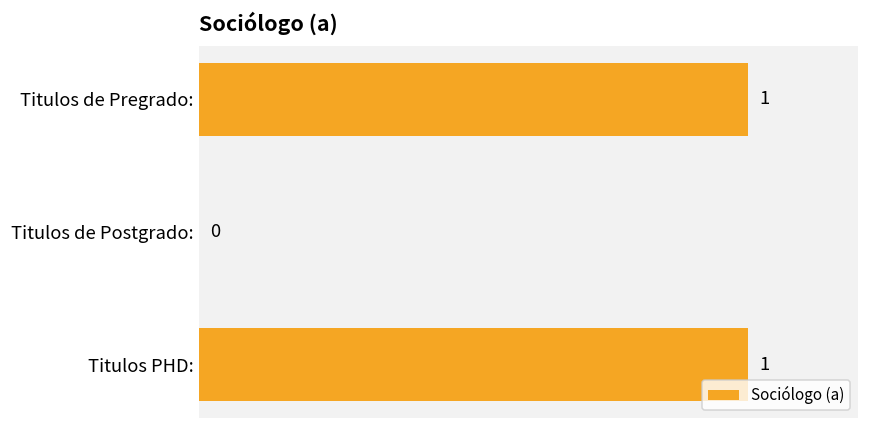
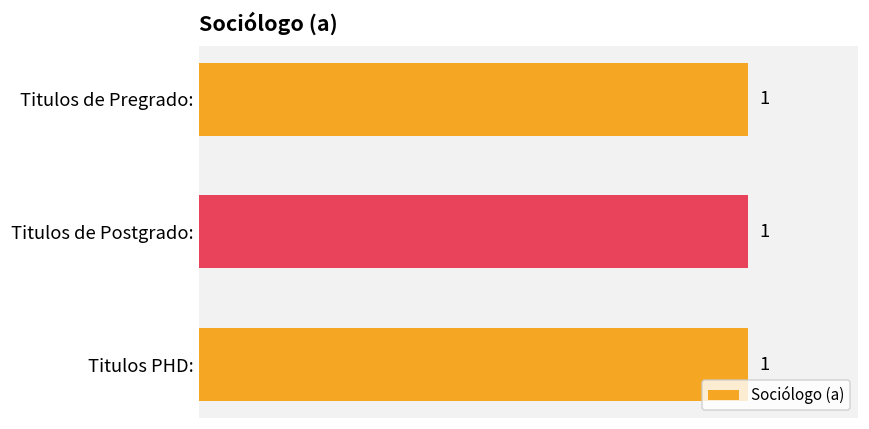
  {
    "Titulos de Pregrado:": 1,
-   "Titulos de Postgrado:": 0,
+   "Titulos de Postgrado:": 1,
    "Titulos PHD:": 1
  }
